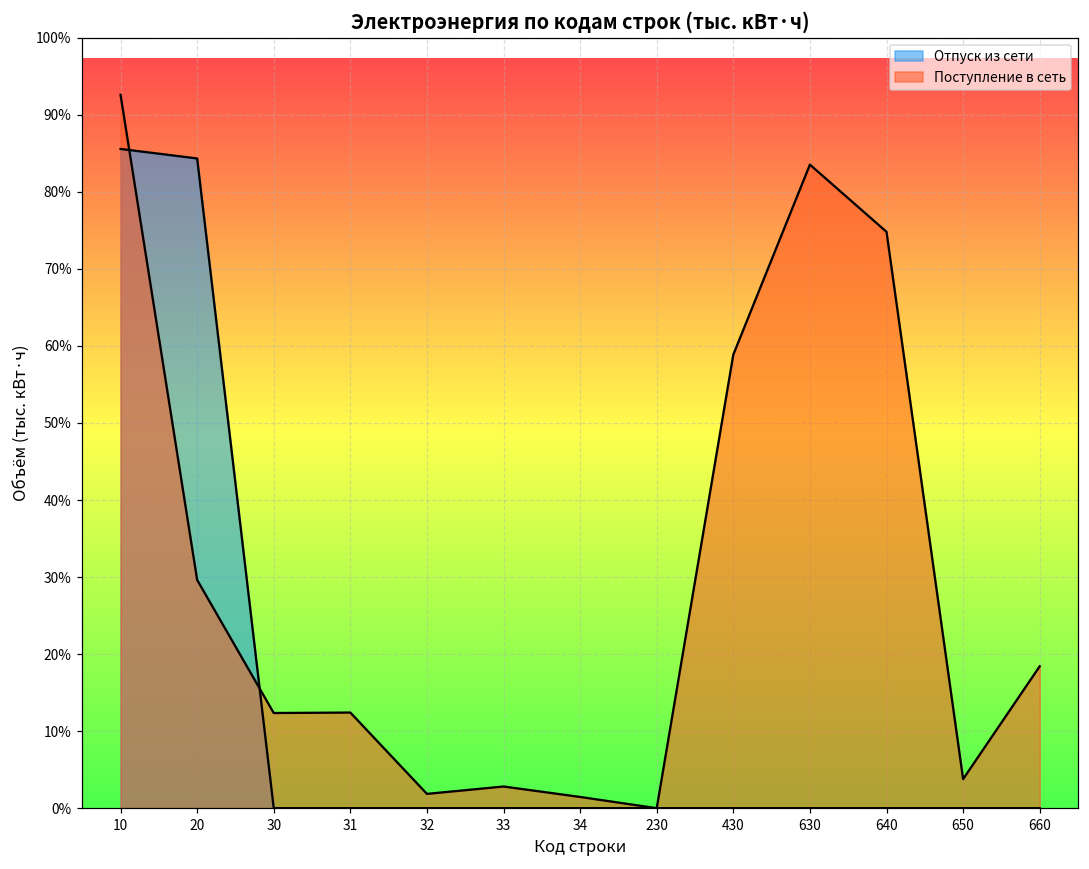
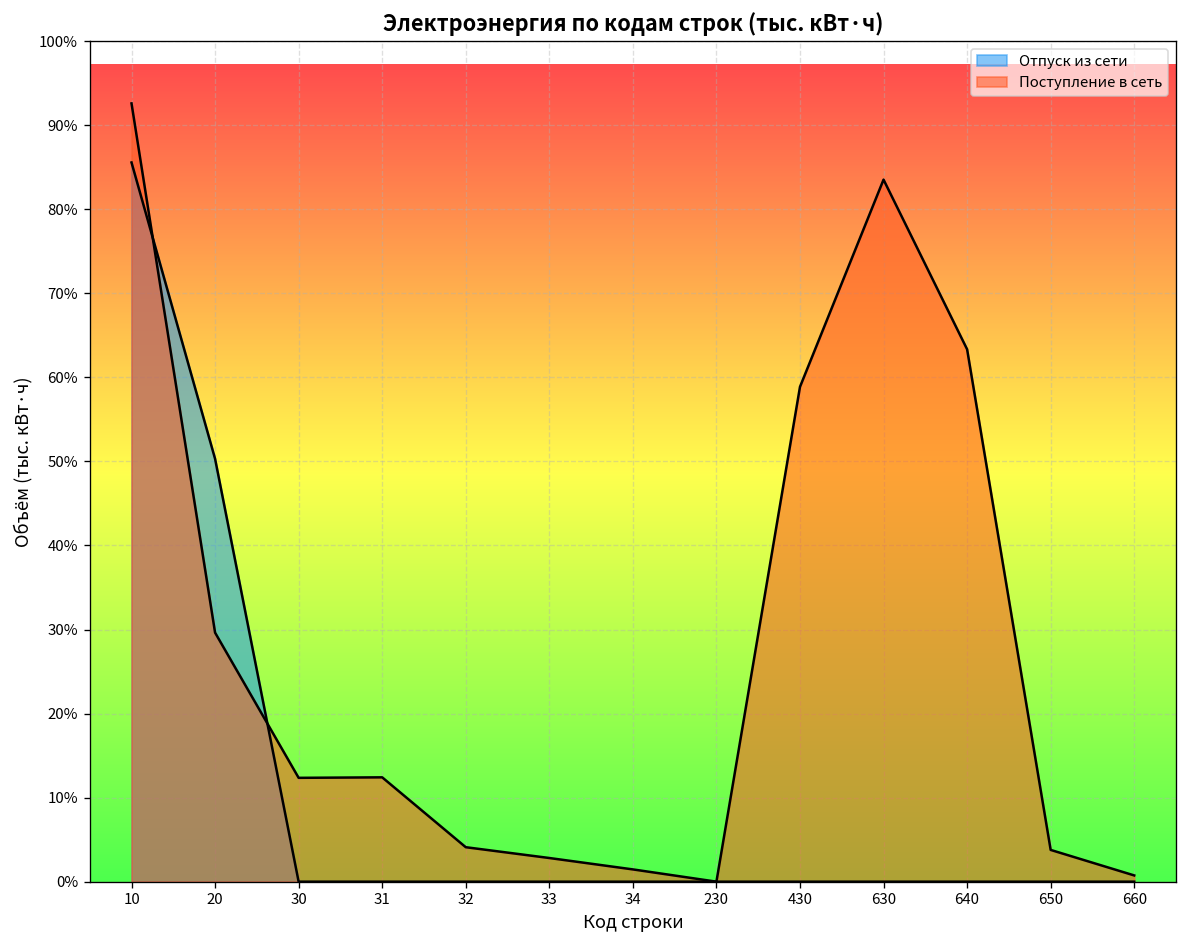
  {
    "Отпуск из сети": {
      "10": "86%",
-     "20": "84%",
+     "20": "50%",
      "30": "0%",
      "31": "0%",
      "32": "0%",
      "33": "0%",
      "34": "0%",
      "430": "0%",
      "630": "0%",
      "640": "0%",
      "650": "0%",
      "660": "0%"
    },
    "Поступление в сеть": {
      "10": "93%",
      "20": "30%",
      "30": "12%",
      "31": "12%",
-     "32": "2%",
+     "32": "4%",
      "33": "3%",
      "34": "1%",
      "430": "59%",
      "630": "84%",
-     "640": "75%",
+     "640": "63%",
      "650": "4%",
-     "660": "18%"
+     "660": "1%"
    }
  }
